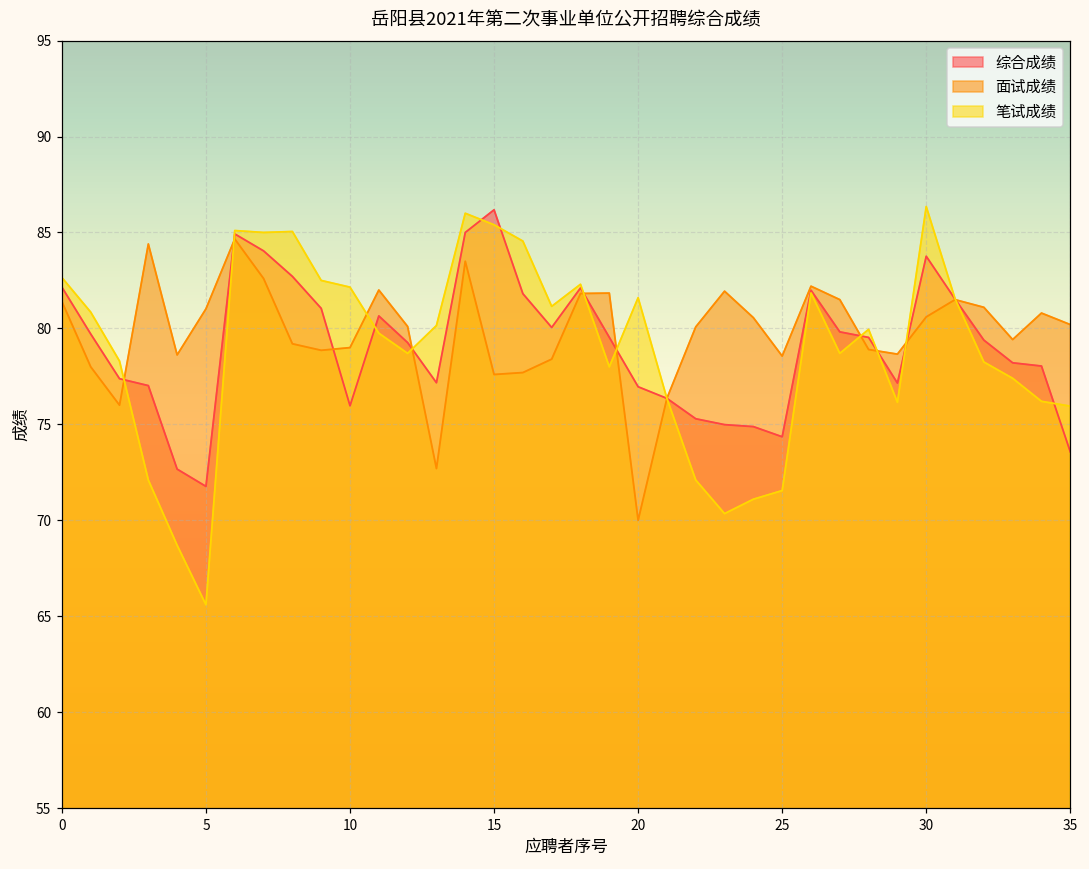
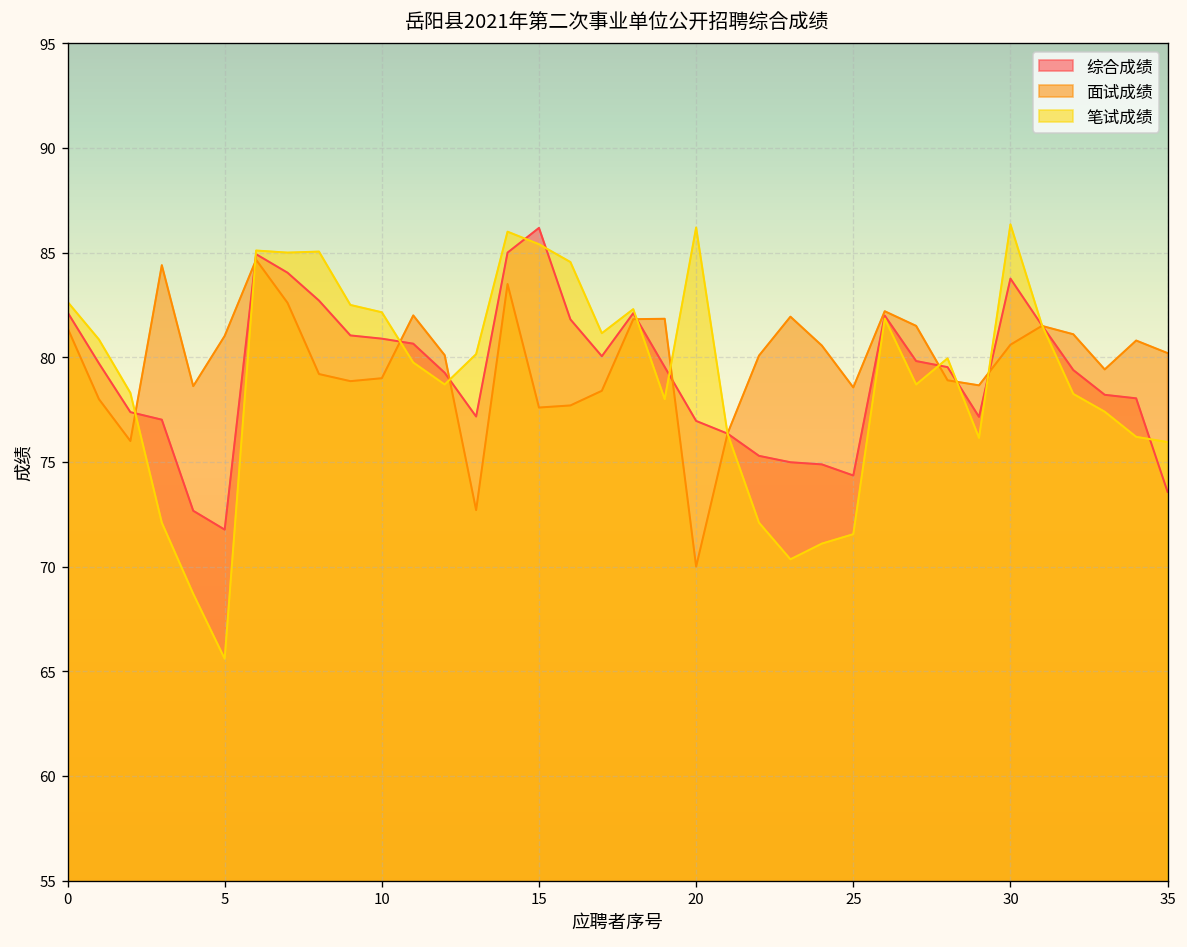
  {
    "综合成绩": {
      "0": 82.2,
      "5": 71.8,
-     "10": 76.0,
+     "10": 80.9,
      "15": 86.2,
      "20": 77.0,
      "25": 74.4,
      "30": 83.8,
      "35": 73.6
    },
    "面试成绩": {
      "0": 81.4,
      "5": 81.0,
      "10": 79.0,
      "15": 77.6,
      "20": 70.0,
      "25": 78.6,
      "30": 80.6,
      "35": 80.2
    },
    "笔试成绩": {
      "0": 82.7,
      "5": 65.6,
      "10": 82.2,
      "15": 85.4,
-     "20": 81.6,
+     "20": 86.2,
      "25": 71.6,
      "30": 86.4,
      "35": 76.0
    }
  }
